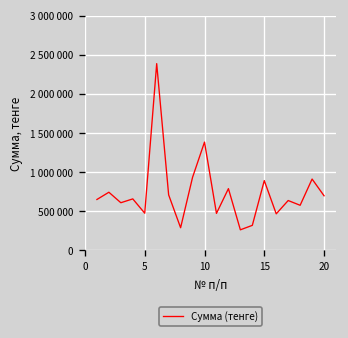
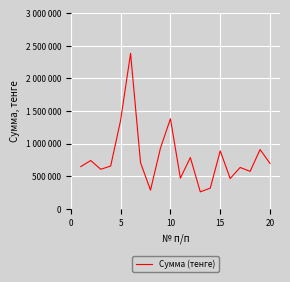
  {
-   "5": 500000,
+   "5": 1400000,
    "10": 1400000,
    "15": 900000,
    "20": 700000
  }
